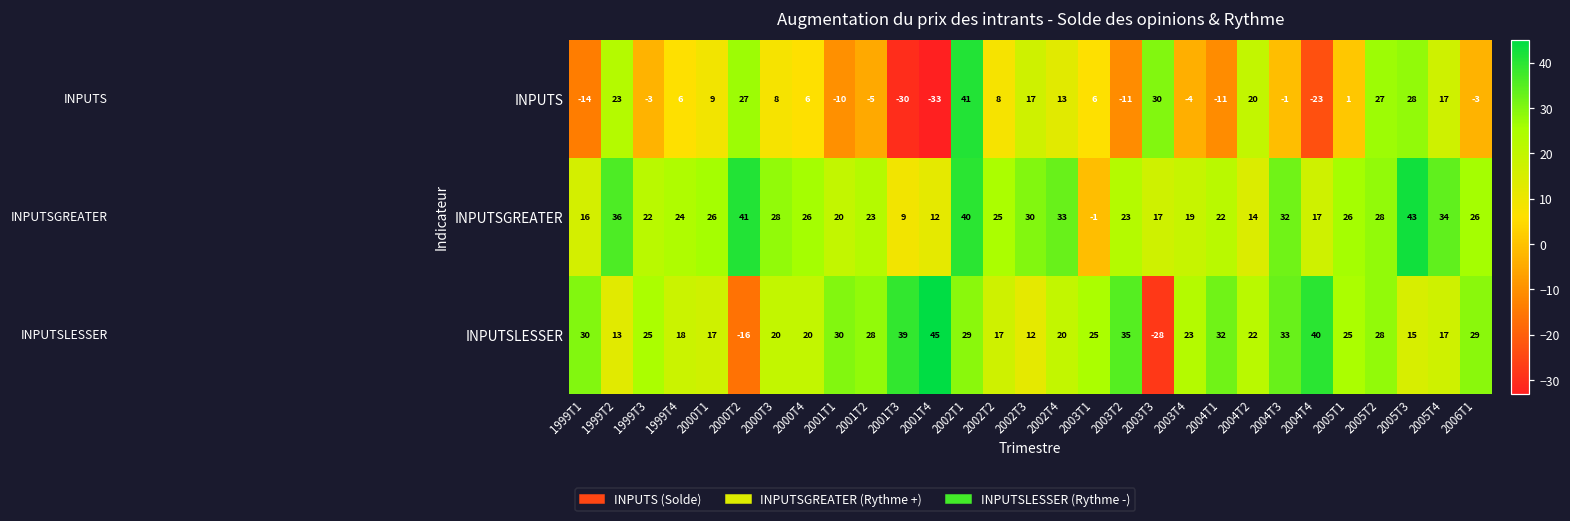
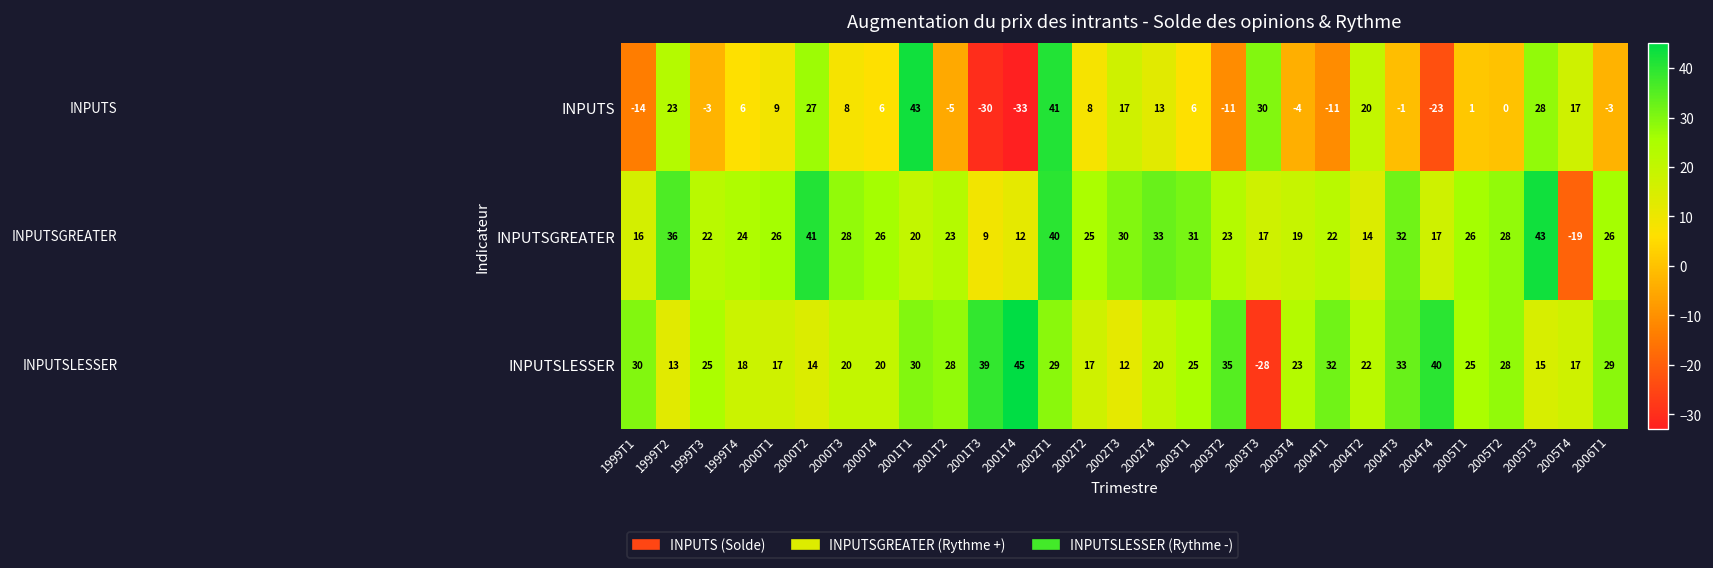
  {
    "INPUTS": {
      "1999T1": -14,
      "1999T2": 23,
      "1999T3": -3,
      "1999T4": 6,
      "2000T1": 9,
      "2000T2": 27,
      "2000T3": 8,
      "2000T4": 6,
-     "2001T1": -10,
+     "2001T1": 43,
      "2001T2": -5,
      "2001T3": -30,
      "2001T4": -33,
      "2002T1": 41,
      "2002T2": 8,
      "2002T3": 17,
      "2002T4": 13,
      "2003T1": 6,
      "2003T2": -11,
      "2003T3": 30,
      "2003T4": -4,
      "2004T1": -11,
      "2004T2": 20,
      "2004T3": -1,
      "2004T4": -23,
      "2005T1": 1,
-     "2005T2": 27,
+     "2005T2": 0,
      "2005T3": 28,
      "2005T4": 17,
      "2006T1": -3
    },
    "INPUTSGREATER": {
      "1999T1": 16,
      "1999T2": 36,
      "1999T3": 22,
      "1999T4": 24,
      "2000T1": 26,
      "2000T2": 41,
      "2000T3": 28,
      "2000T4": 26,
      "2001T1": 20,
      "2001T2": 23,
      "2001T3": 9,
      "2001T4": 12,
      "2002T1": 40,
      "2002T2": 25,
      "2002T3": 30,
      "2002T4": 33,
-     "2003T1": -1,
+     "2003T1": 31,
      "2003T2": 23,
      "2003T3": 17,
      "2003T4": 19,
      "2004T1": 22,
      "2004T2": 14,
      "2004T3": 32,
      "2004T4": 17,
      "2005T1": 26,
      "2005T2": 28,
      "2005T3": 43,
-     "2005T4": 34,
+     "2005T4": -19,
      "2006T1": 26
    },
    "INPUTSLESSER": {
      "1999T1": 30,
      "1999T2": 13,
      "1999T3": 25,
      "1999T4": 18,
      "2000T1": 17,
-     "2000T2": -16,
+     "2000T2": 14,
      "2000T3": 20,
      "2000T4": 20,
      "2001T1": 30,
      "2001T2": 28,
      "2001T3": 39,
      "2001T4": 45,
      "2002T1": 29,
      "2002T2": 17,
      "2002T3": 12,
      "2002T4": 20,
      "2003T1": 25,
      "2003T2": 35,
      "2003T3": -28,
      "2003T4": 23,
      "2004T1": 32,
      "2004T2": 22,
      "2004T3": 33,
      "2004T4": 40,
      "2005T1": 25,
      "2005T2": 28,
      "2005T3": 15,
      "2005T4": 17,
      "2006T1": 29
    }
  }
